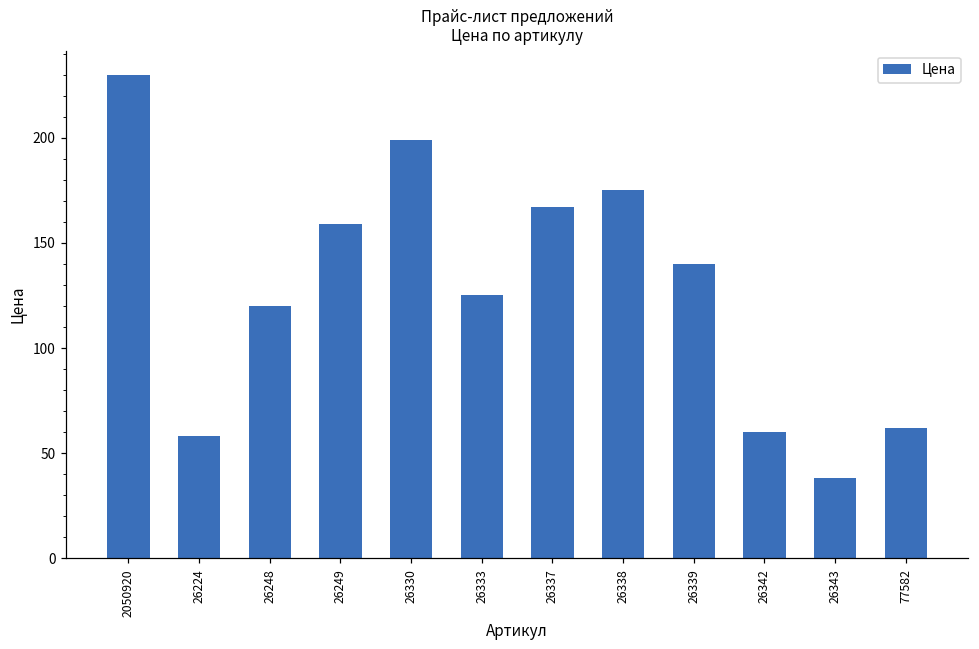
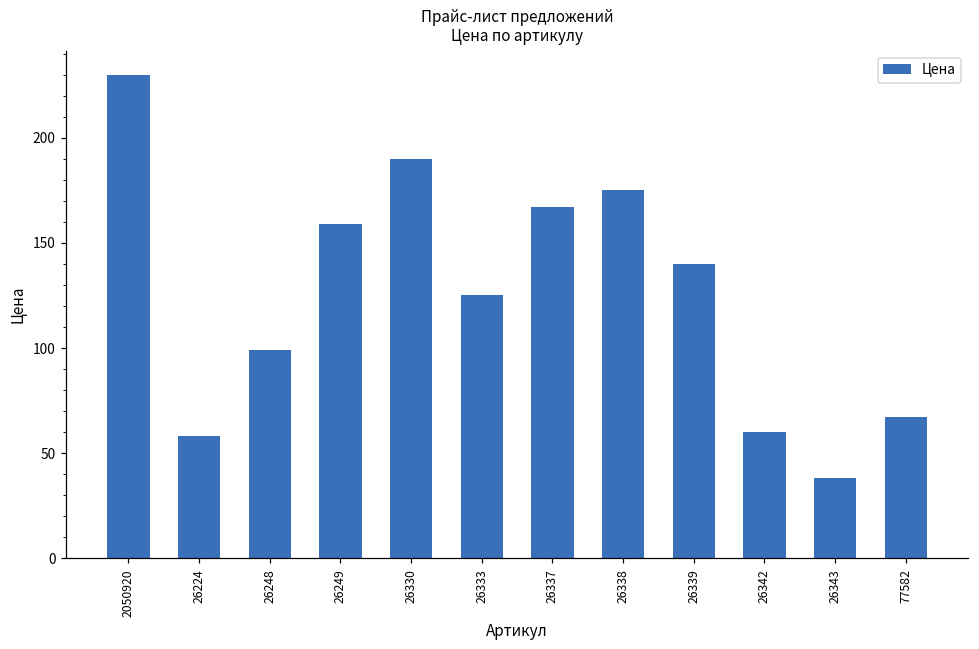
  {
    "2050920": 230,
    "26224": 58,
-   "26248": 120,
+   "26248": 99,
    "26249": 159,
-   "26330": 199,
+   "26330": 190,
    "26333": 125,
    "26337": 167,
    "26338": 175,
    "26339": 140,
    "26342": 60,
    "26343": 38,
-   "77582": 62
+   "77582": 67
  }
